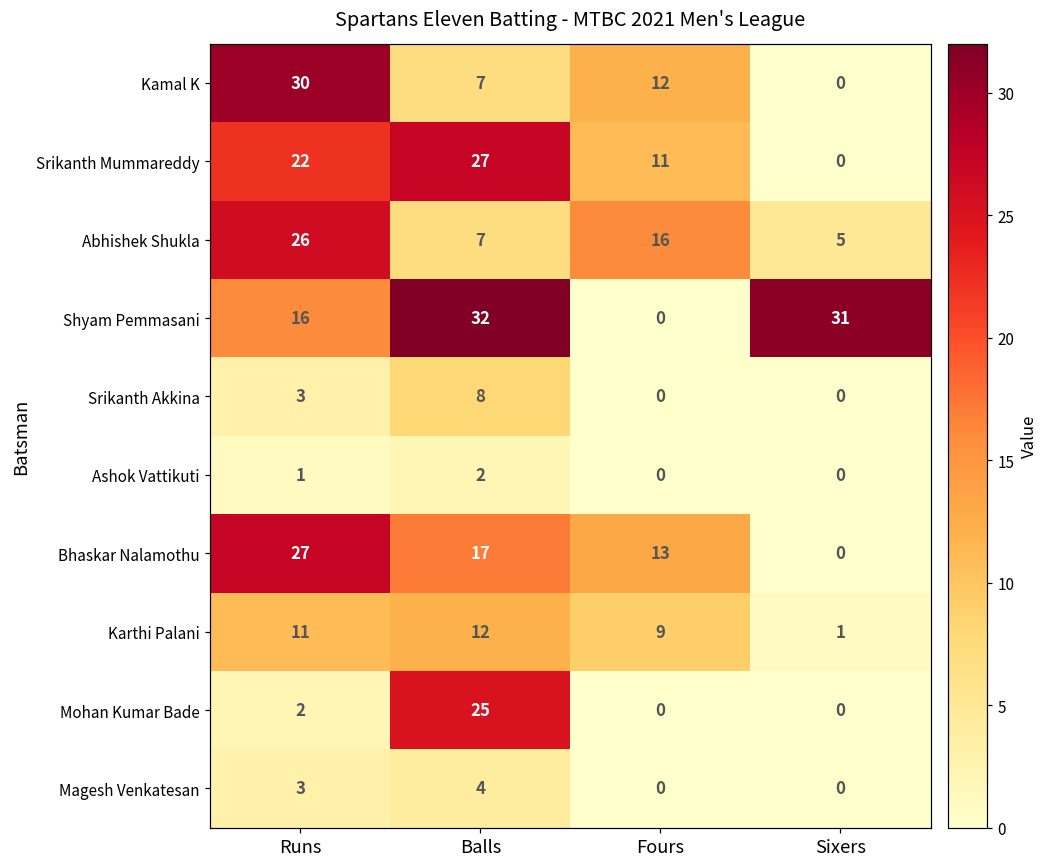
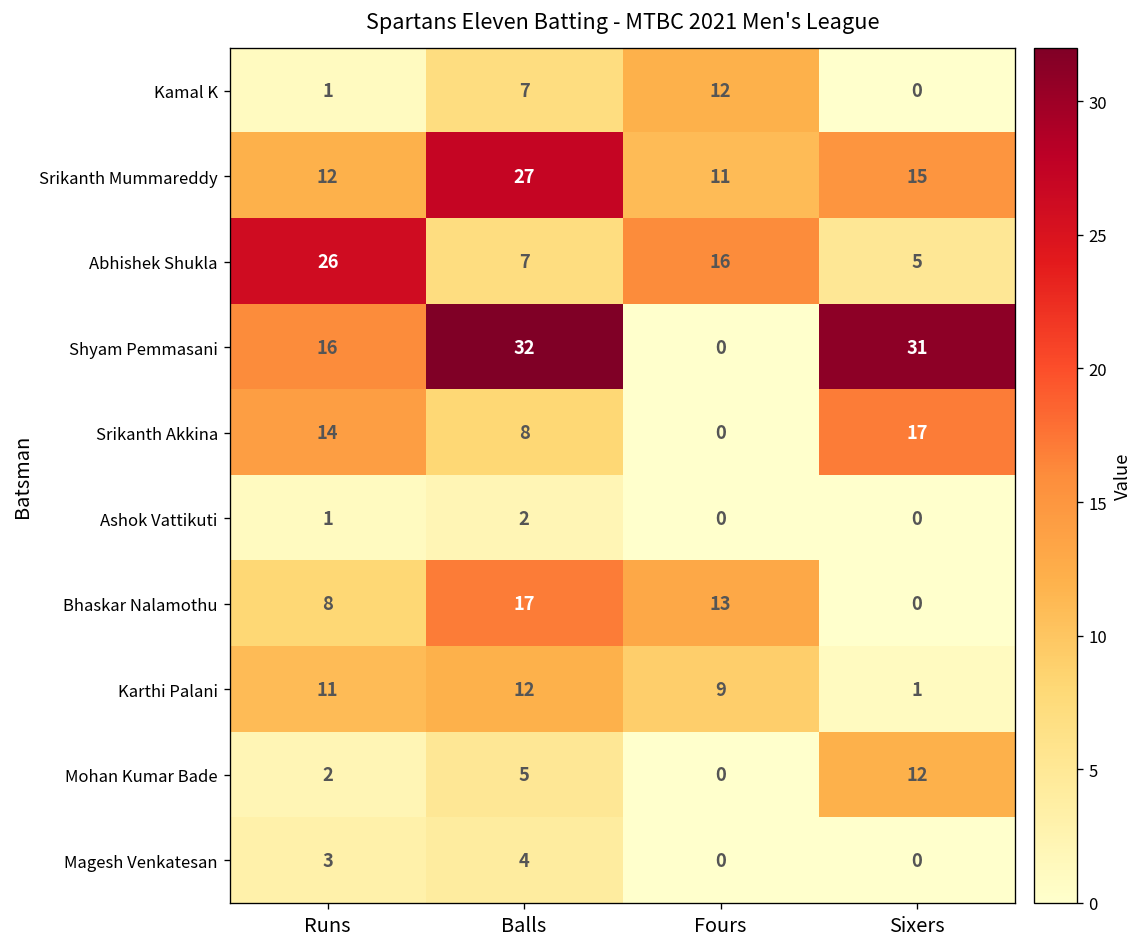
  {
    "Kamal K": {
-     "Runs": 30,
+     "Runs": 1,
      "Balls": 7,
      "Fours": 12,
      "Sixers": 0
    },
    "Srikanth Mummareddy": {
-     "Runs": 22,
+     "Runs": 12,
      "Balls": 27,
      "Fours": 11,
-     "Sixers": 0
+     "Sixers": 15
    },
    "Abhishek Shukla": {
      "Runs": 26,
      "Balls": 7,
      "Fours": 16,
      "Sixers": 5
    },
    "Shyam Pemmasani": {
      "Runs": 16,
      "Balls": 32,
      "Fours": 0,
      "Sixers": 31
    },
    "Srikanth Akkina": {
-     "Runs": 3,
+     "Runs": 14,
      "Balls": 8,
      "Fours": 0,
-     "Sixers": 0
+     "Sixers": 17
    },
    "Ashok Vattikuti": {
      "Runs": 1,
      "Balls": 2,
      "Fours": 0,
      "Sixers": 0
    },
    "Bhaskar Nalamothu": {
-     "Runs": 27,
+     "Runs": 8,
      "Balls": 17,
      "Fours": 13,
      "Sixers": 0
    },
    "Karthi Palani": {
      "Runs": 11,
      "Balls": 12,
      "Fours": 9,
      "Sixers": 1
    },
    "Mohan Kumar Bade": {
      "Runs": 2,
-     "Balls": 25,
+     "Balls": 5,
      "Fours": 0,
-     "Sixers": 0
+     "Sixers": 12
    },
    "Magesh Venkatesan": {
      "Runs": 3,
      "Balls": 4,
      "Fours": 0,
      "Sixers": 0
    }
  }
